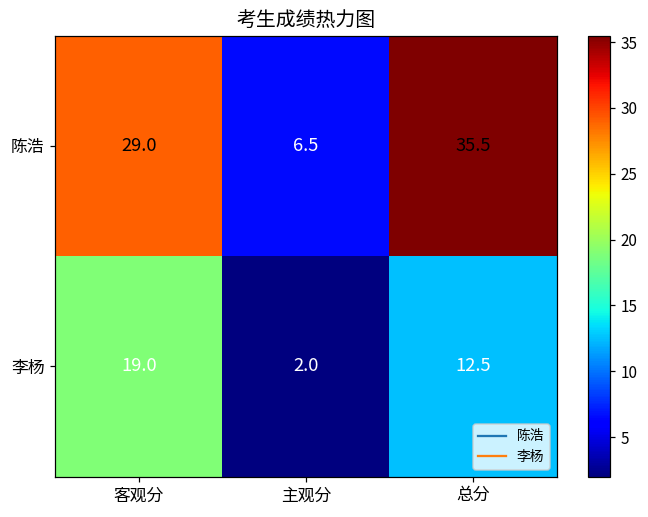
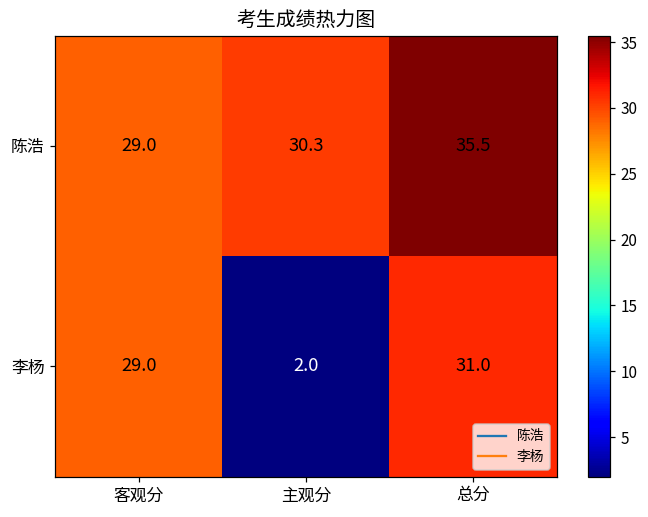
  {
    "陈浩": {
      "客观分": 29.0,
-     "主观分": 6.5,
+     "主观分": 30.3,
      "总分": 35.5
    },
    "李杨": {
-     "客观分": 19.0,
+     "客观分": 29.0,
      "主观分": 2.0,
-     "总分": 12.5
+     "总分": 31.0
    }
  }
